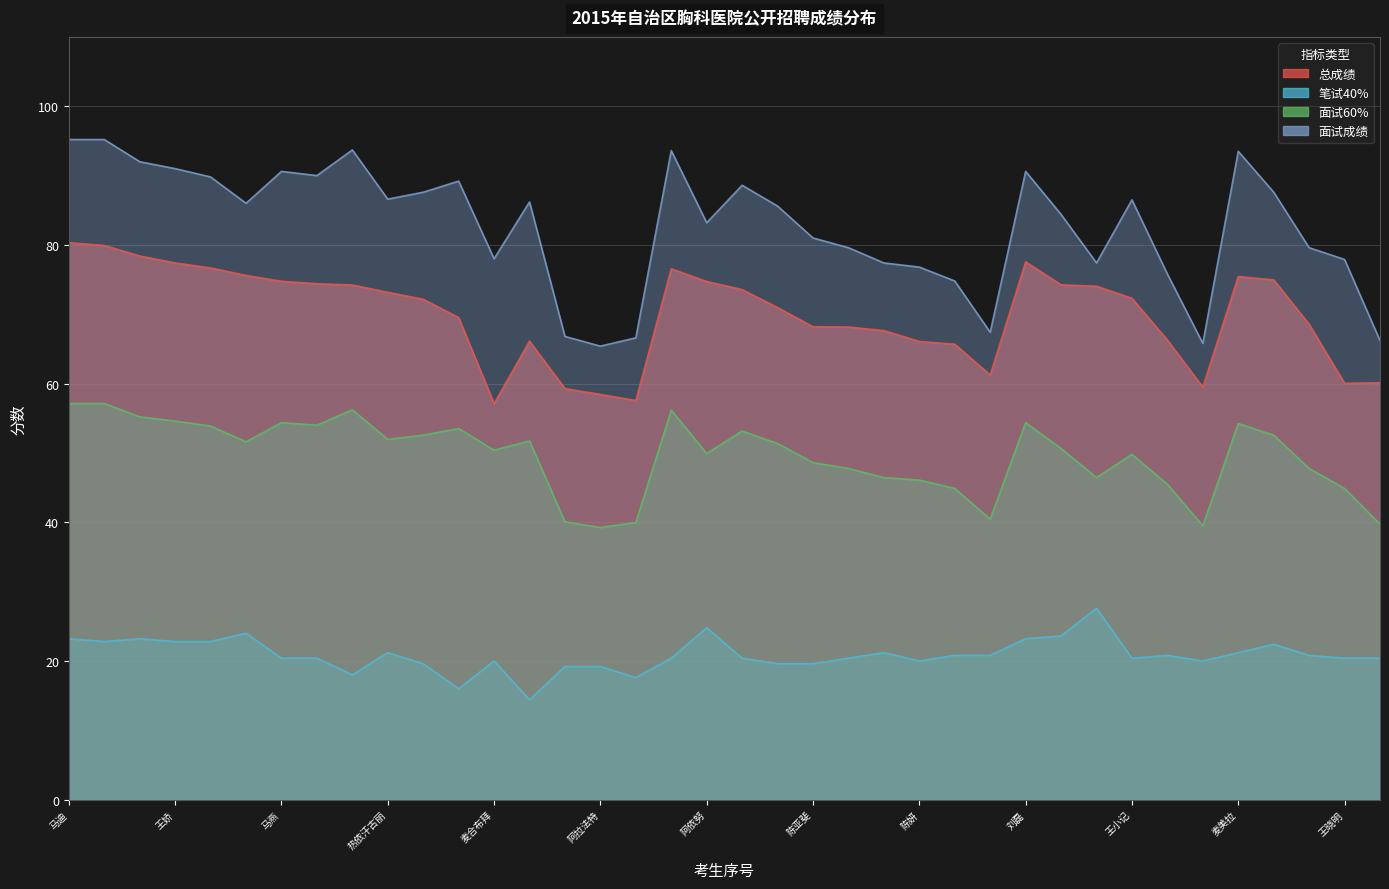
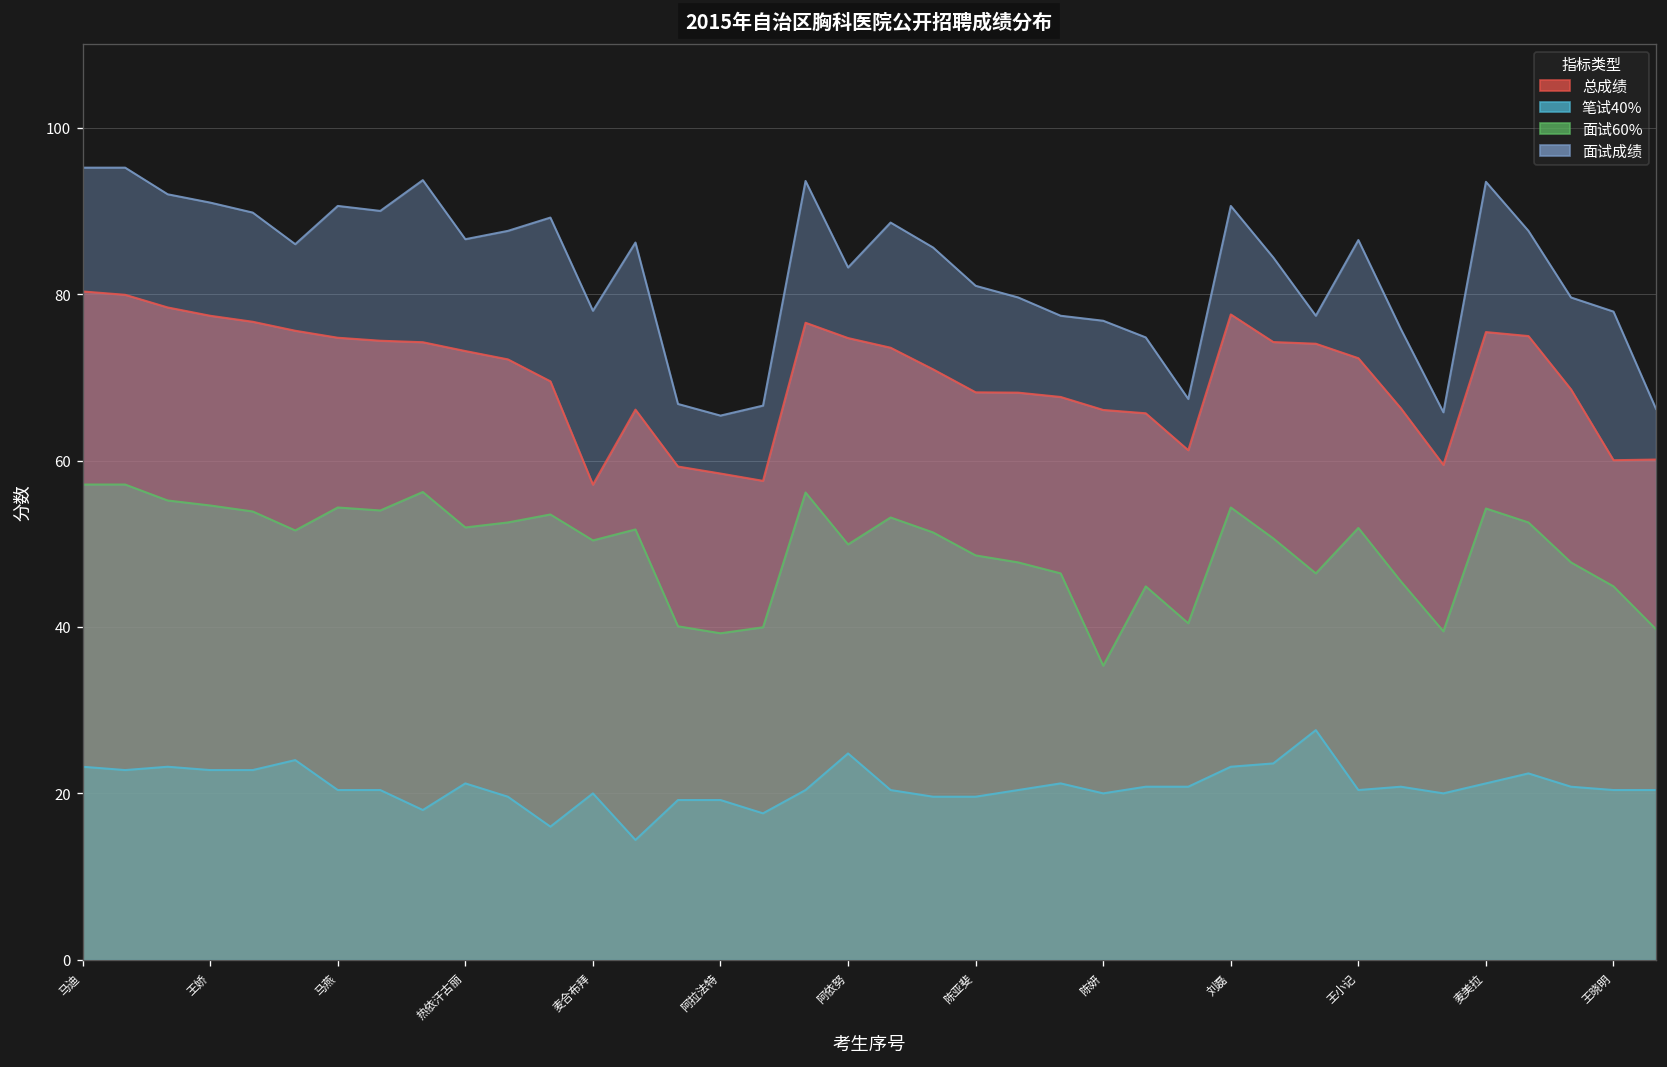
  {
    "总成绩": {
      "马迪": 80,
      "王娇": 77,
      "马燕": 75,
      "热依汗古丽": 73,
      "麦合布拜": 57,
      "阿拉法特": 58,
      "阿依努": 75,
      "陈亚斐": 68,
      "陈妍": 66,
      "刘磊": 78,
      "王小记": 72,
      "麦美拉": 75,
      "王晓明": 60
    },
    "面试60%": {
      "马迪": 57,
      "王娇": 55,
      "马燕": 54,
      "热依汗古丽": 52,
      "麦合布拜": 50,
      "阿拉法特": 39,
      "阿依努": 50,
      "陈亚斐": 49,
-     "陈妍": 46,
+     "陈妍": 35,
      "刘磊": 54,
-     "王小记": 50,
+     "王小记": 52,
      "麦美拉": 54,
      "王晓明": 45
    }
  }
